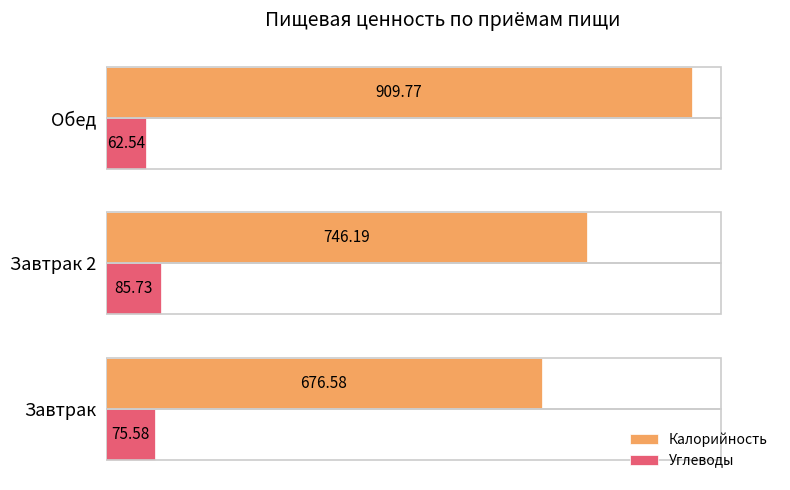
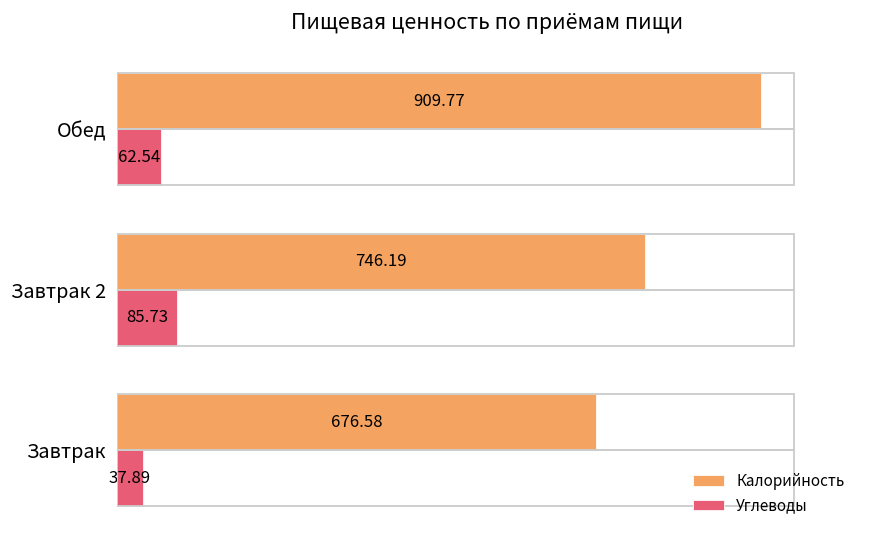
  {
    "Калорийность": {
      "Обед": 909.77,
      "Завтрак 2": 746.19,
      "Завтрак": 676.58
    },
    "Углеводы": {
      "Обед": 62.54,
      "Завтрак 2": 85.73,
-     "Завтрак": 75.58
+     "Завтрак": 37.89
    }
  }
